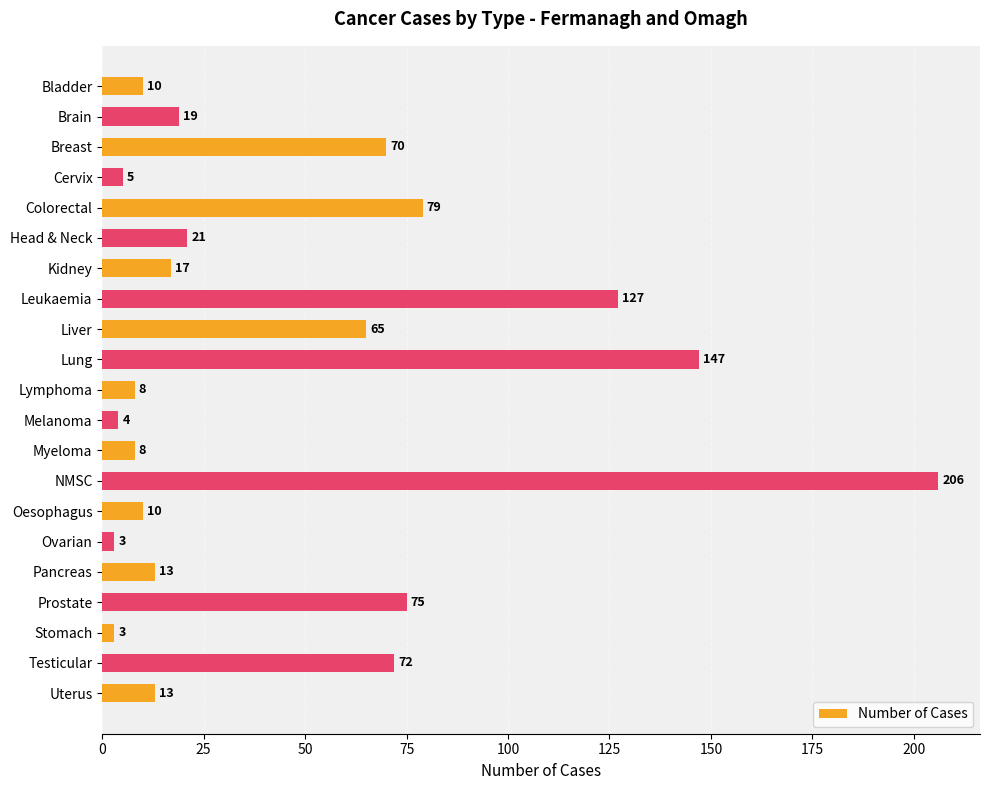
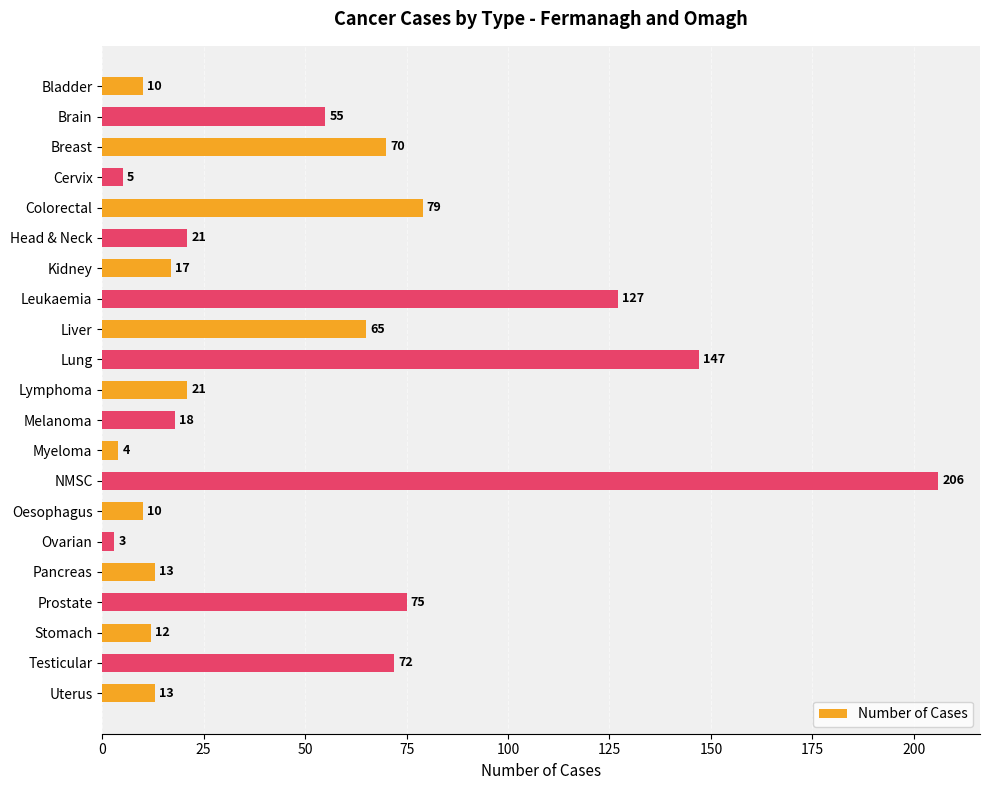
  {
    "Bladder": 10,
-   "Brain": 19,
+   "Brain": 55,
    "Breast": 70,
    "Cervix": 5,
    "Colorectal": 79,
    "Head & Neck": 21,
    "Kidney": 17,
    "Leukaemia": 127,
    "Liver": 65,
    "Lung": 147,
-   "Lymphoma": 8,
-   "Melanoma": 4,
-   "Myeloma": 8,
+   "Lymphoma": 21,
+   "Melanoma": 18,
+   "Myeloma": 4,
    "NMSC": 206,
    "Oesophagus": 10,
    "Ovarian": 3,
    "Pancreas": 13,
    "Prostate": 75,
-   "Stomach": 3,
+   "Stomach": 12,
    "Testicular": 72,
    "Uterus": 13
  }
